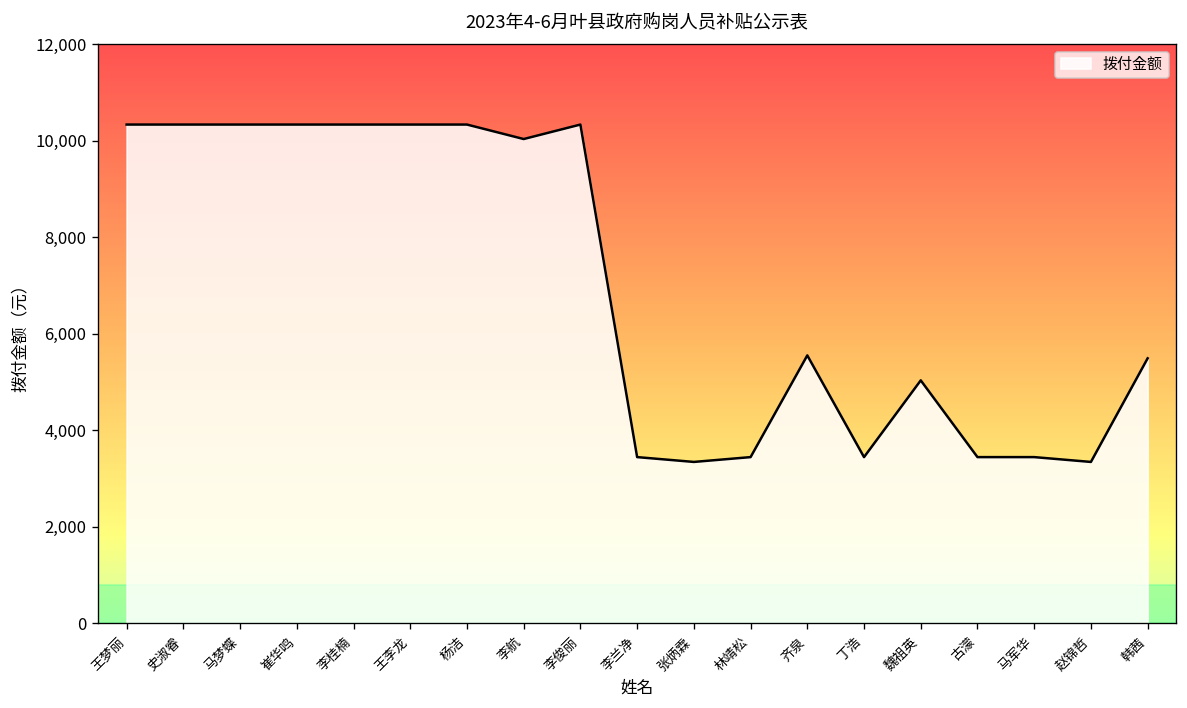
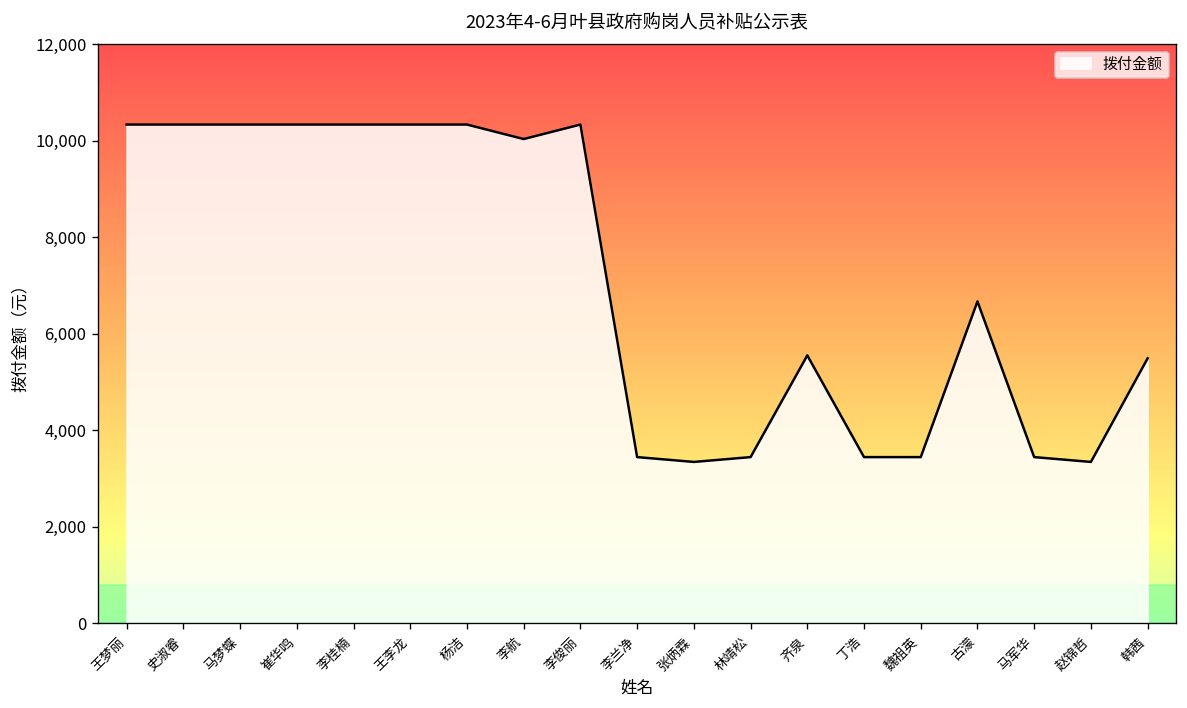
  {
    "王梦丽": "10,300",
    "史淑睿": "10,300",
    "马梦蝶": "10,300",
    "崔华鸣": "10,300",
    "李桂楠": "10,300",
    "王李龙": "10,300",
    "杨洁": "10,300",
    "李航": "10,000",
    "李俊丽": "10,300",
    "李兰净": "3,400",
    "张炳霖": "3,300",
    "林靖松": "3,400",
    "齐泉": "5,600",
    "丁浩": "3,400",
-   "魏祖英": "5,000",
-   "古濛": "3,400",
+   "魏祖英": "3,400",
+   "古濛": "6,700",
    "马军华": "3,400",
    "赵锦哲": "3,300",
    "韩茜": "5,500"
  }
